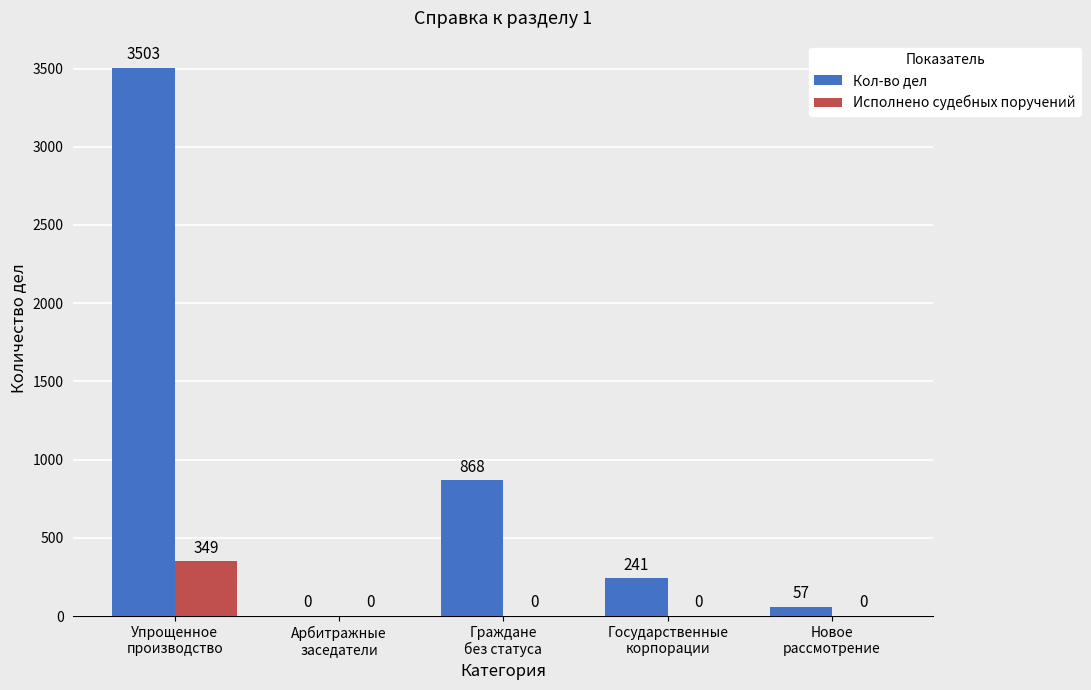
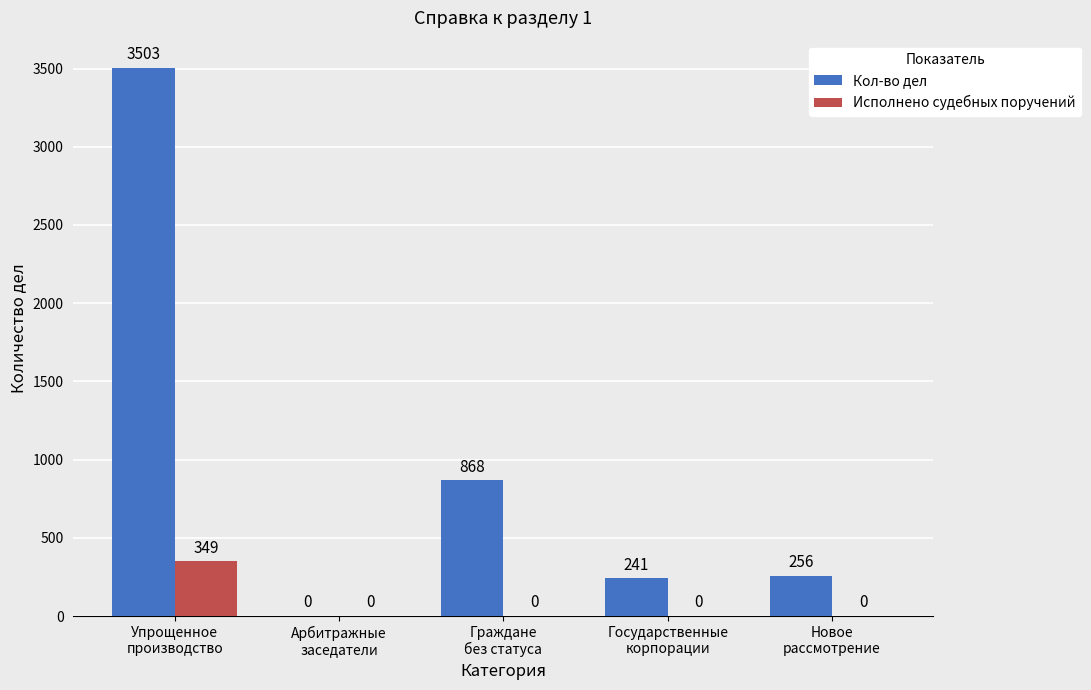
  {
    "Кол-во дел": {
      "Упрощенное производство": 3503,
      "Арбитражные заседатели": 0,
      "Граждане без статуса": 868,
      "Государственные корпорации": 241,
-     "Новое рассмотрение": 57
+     "Новое рассмотрение": 256
    },
    "Исполнено судебных поручений": {
      "Упрощенное производство": 349,
      "Арбитражные заседатели": 0,
      "Граждане без статуса": 0,
      "Государственные корпорации": 0,
      "Новое рассмотрение": 0
    }
  }
